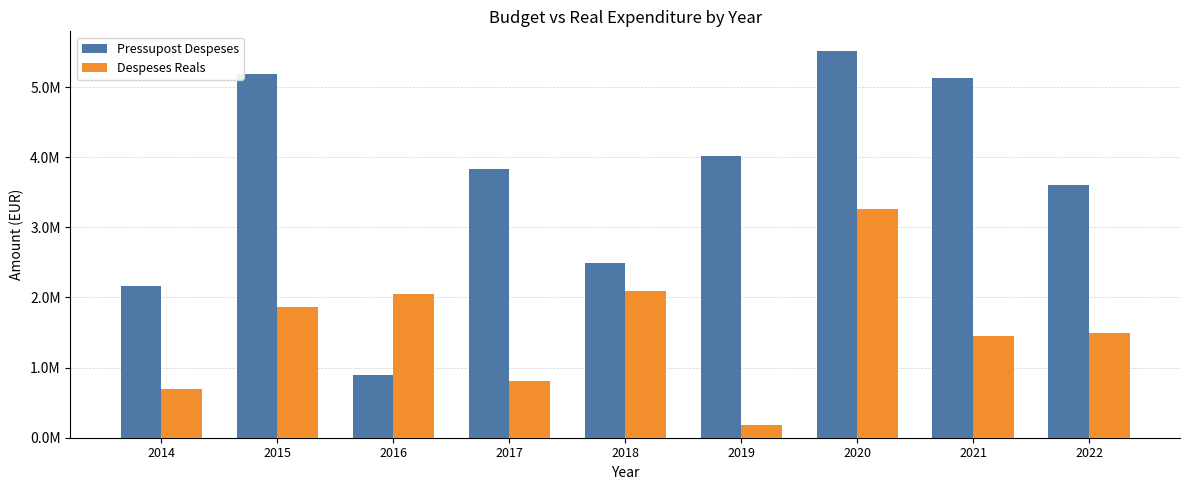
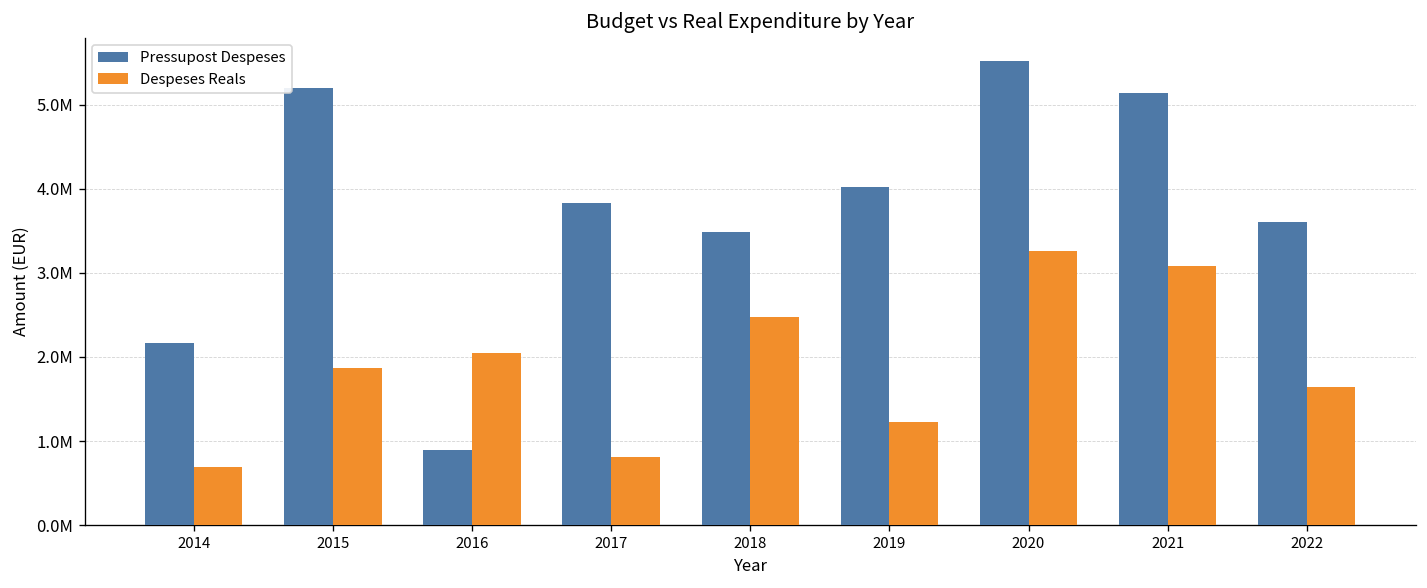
  {
    "Pressupost Despeses": {
      "2014": 2200000,
      "2015": 5200000,
      "2016": 900000,
      "2017": 3800000,
-     "2018": 2500000,
+     "2018": 3500000,
      "2019": 4000000,
      "2020": 5500000,
      "2021": 5100000,
      "2022": 3600000
    },
    "Despeses Reals": {
      "2014": 700000,
      "2015": 1900000,
      "2016": 2000000,
      "2017": 800000,
-     "2018": 2100000,
-     "2019": 200000,
+     "2018": 2500000,
+     "2019": 1200000,
      "2020": 3300000,
-     "2021": 1500000,
-     "2022": 1500000
+     "2021": 3100000,
+     "2022": 1600000
    }
  }
